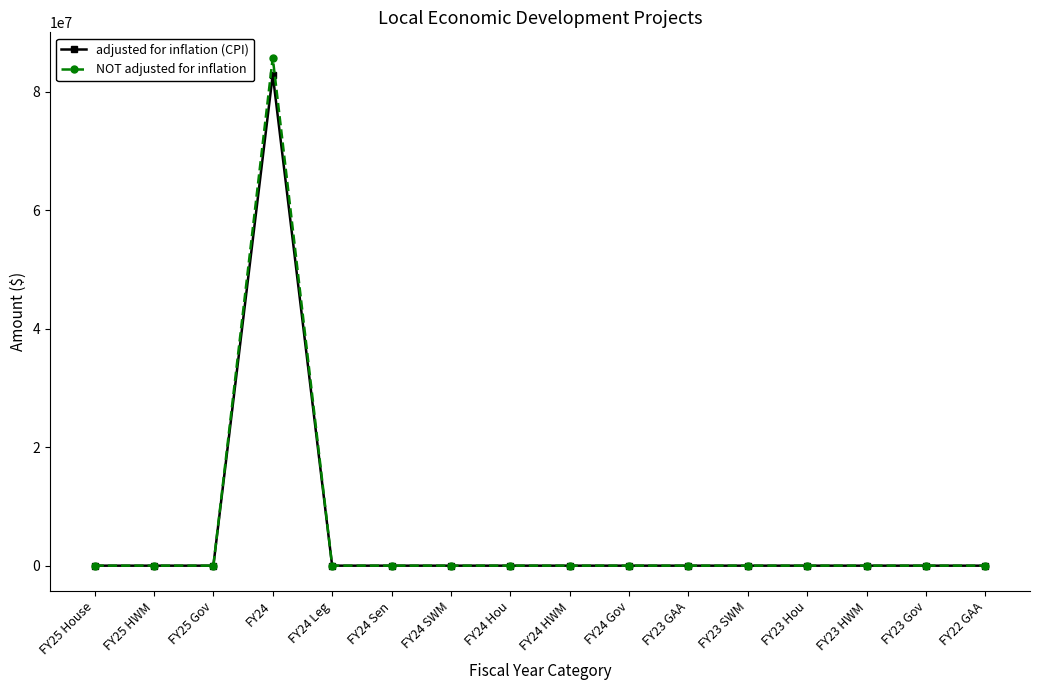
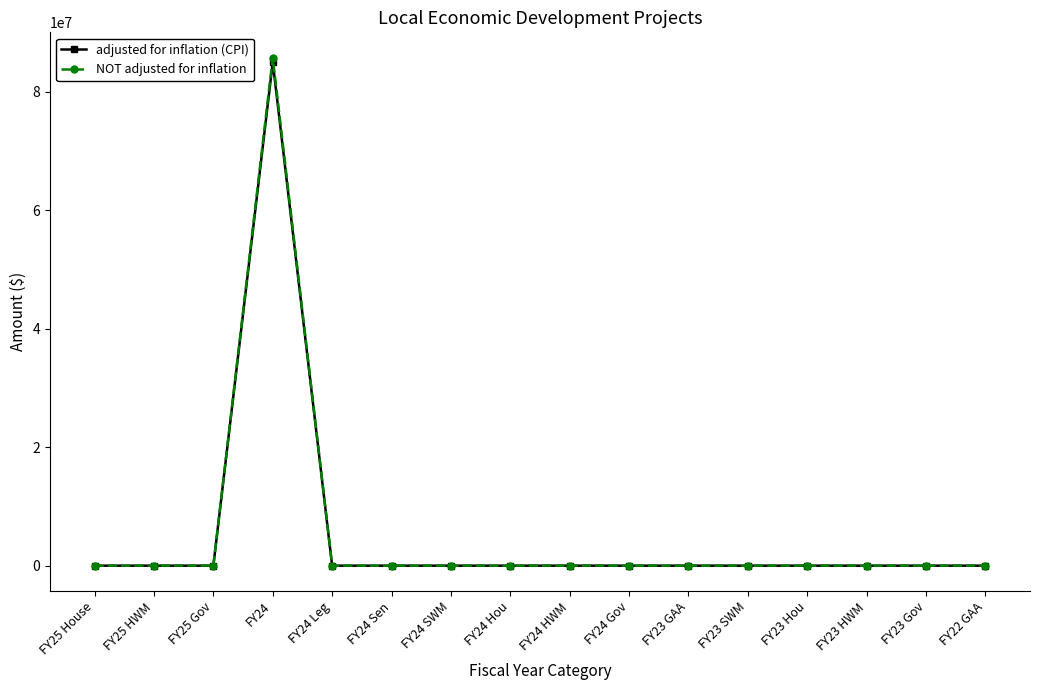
  {
    "adjusted for inflation (CPI)": {
-     "FY24": 83000000
+     "FY24": 85000000
    },
    "NOT adjusted for inflation": {
      "FY24": 86000000
    }
  }
